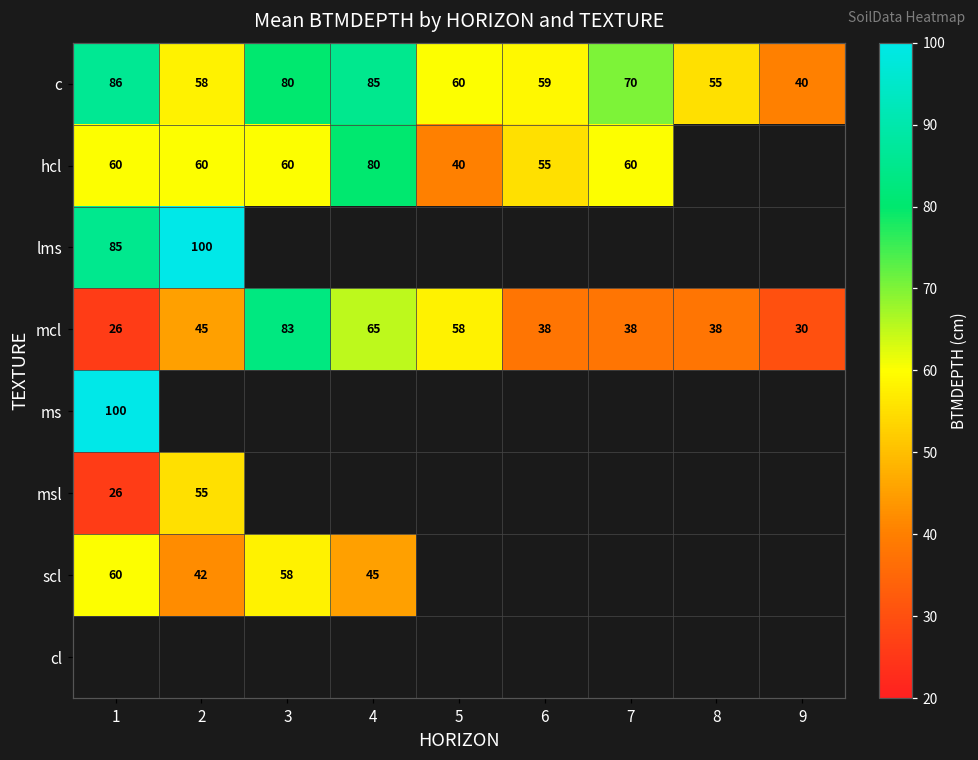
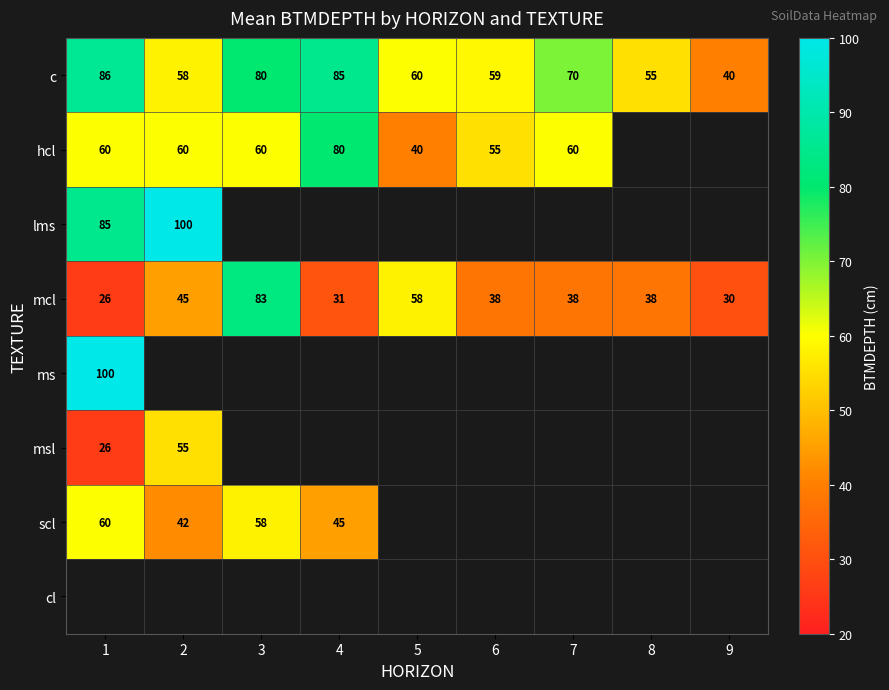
  {
    "c": {
      "1": 86,
      "2": 58,
      "3": 80,
      "4": 85,
      "5": 60,
      "6": 59,
      "7": 70,
      "8": 55,
      "9": 40
    },
    "hcl": {
      "1": 60,
      "2": 60,
      "3": 60,
      "4": 80,
      "5": 40,
      "6": 55,
      "7": 60
    },
    "lms": {
      "1": 85,
      "2": 100
    },
    "mcl": {
      "1": 26,
      "2": 45,
      "3": 83,
-     "4": 65,
+     "4": 31,
      "5": 58,
      "6": 38,
      "7": 38,
      "8": 38,
      "9": 30
    },
    "ms": {
      "1": 100
    },
    "msl": {
      "1": 26,
      "2": 55
    },
    "scl": {
      "1": 60,
      "2": 42,
      "3": 58,
      "4": 45
    }
  }
